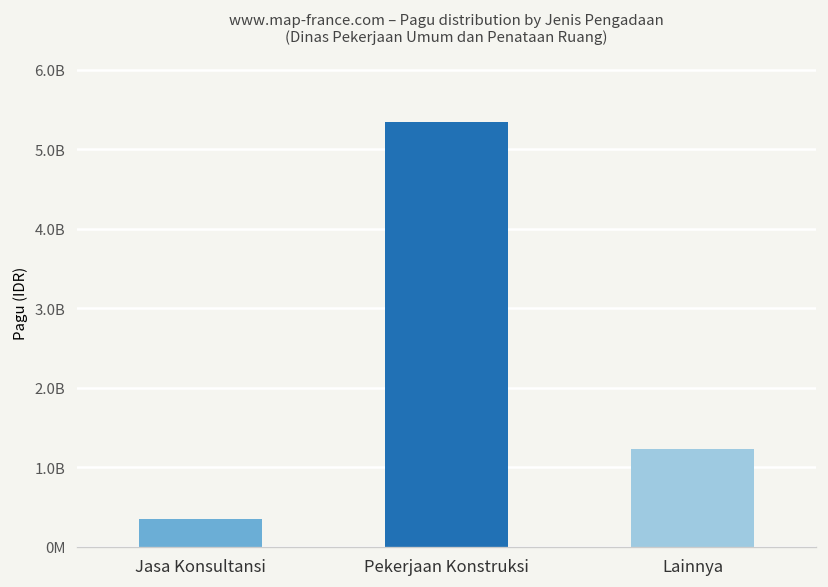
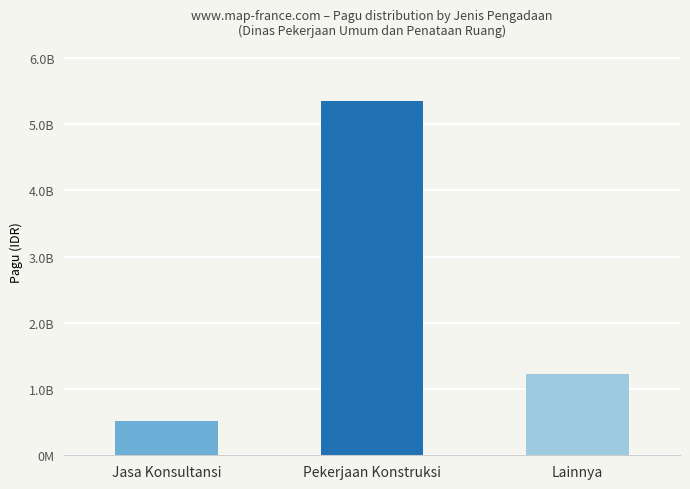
  {
-   "Jasa Konsultansi": 300000000,
+   "Jasa Konsultansi": 500000000,
    "Pekerjaan Konstruksi": 5300000000,
    "Lainnya": 1200000000
  }
